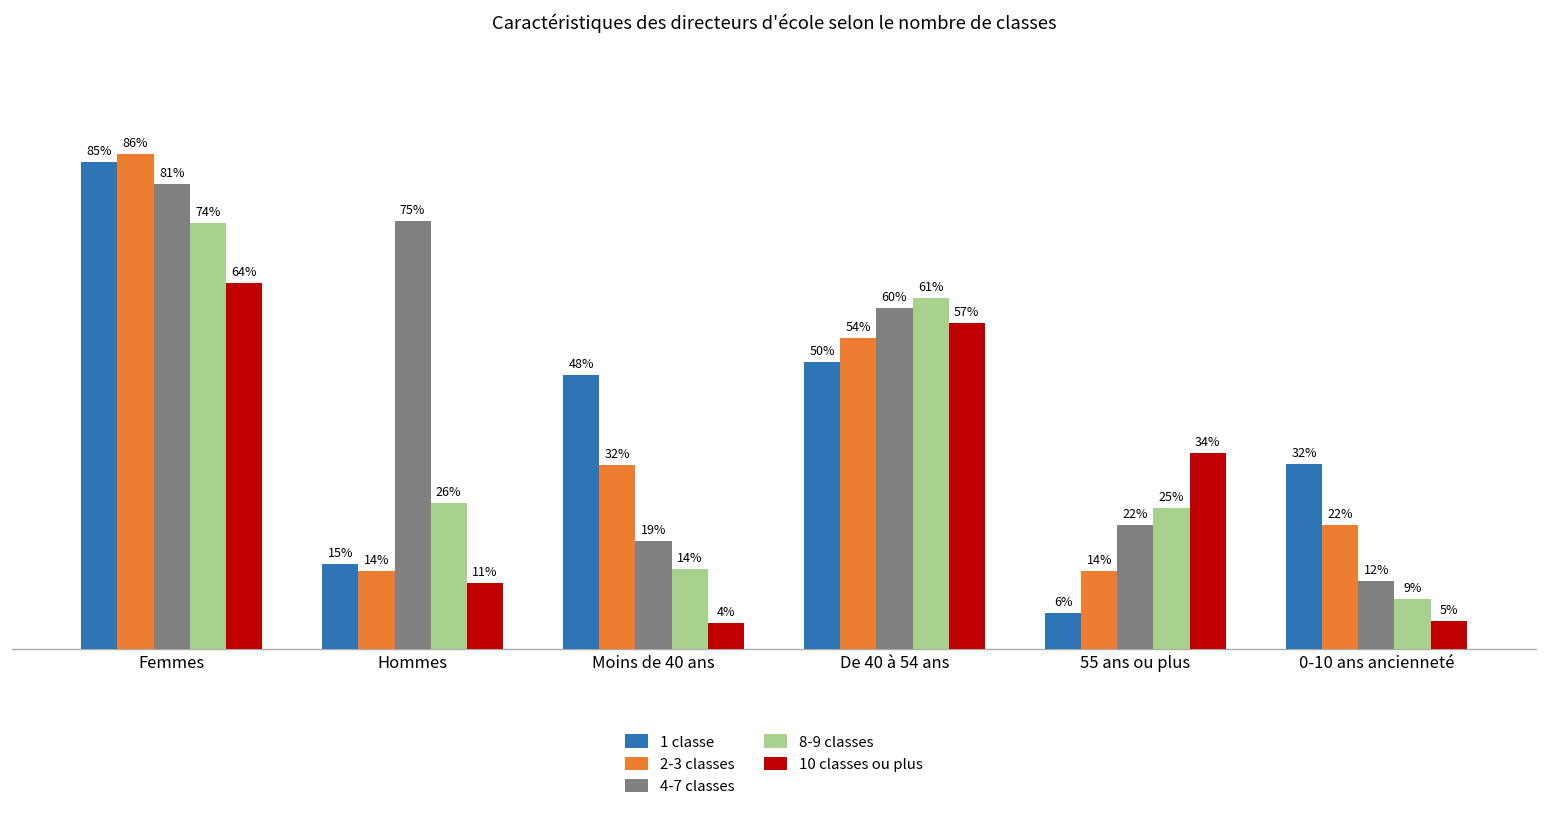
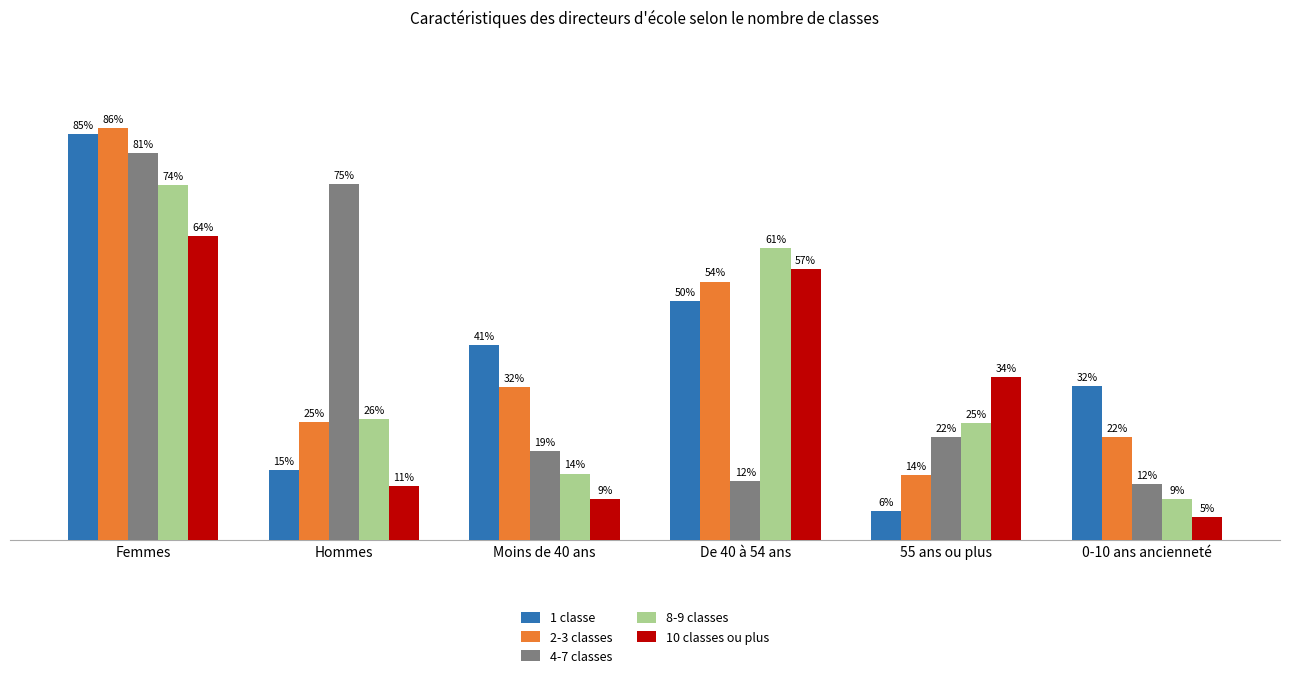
  {
    "1 classe": {
      "Femmes": "85%",
      "Hommes": "15%",
-     "Moins de 40 ans": "48%",
+     "Moins de 40 ans": "41%",
      "De 40 à 54 ans": "50%",
      "55 ans ou plus": "6%",
      "0-10 ans ancienneté": "32%"
    },
    "2-3 classes": {
      "Femmes": "86%",
-     "Hommes": "14%",
+     "Hommes": "25%",
      "Moins de 40 ans": "32%",
      "De 40 à 54 ans": "54%",
      "55 ans ou plus": "14%",
      "0-10 ans ancienneté": "22%"
    },
    "4-7 classes": {
      "Femmes": "81%",
      "Hommes": "75%",
      "Moins de 40 ans": "19%",
-     "De 40 à 54 ans": "60%",
+     "De 40 à 54 ans": "12%",
      "55 ans ou plus": "22%",
      "0-10 ans ancienneté": "12%"
    },
    "8-9 classes": {
      "Femmes": "74%",
      "Hommes": "26%",
      "Moins de 40 ans": "14%",
      "De 40 à 54 ans": "61%",
      "55 ans ou plus": "25%",
      "0-10 ans ancienneté": "9%"
    },
    "10 classes ou plus": {
      "Femmes": "64%",
      "Hommes": "11%",
-     "Moins de 40 ans": "4%",
+     "Moins de 40 ans": "9%",
      "De 40 à 54 ans": "57%",
      "55 ans ou plus": "34%",
      "0-10 ans ancienneté": "5%"
    }
  }
